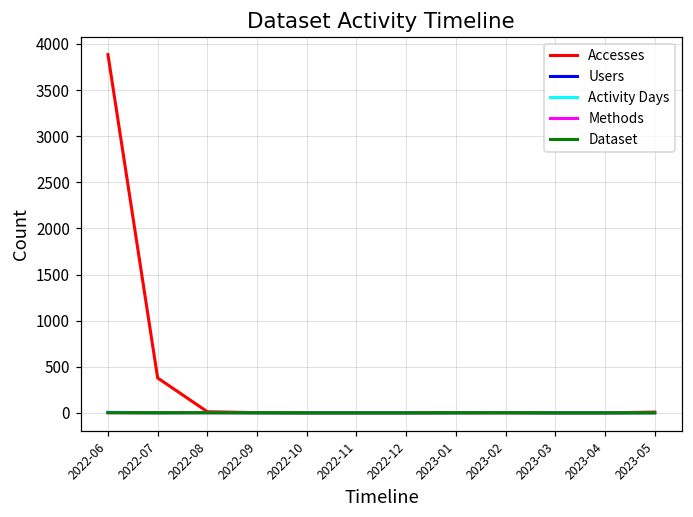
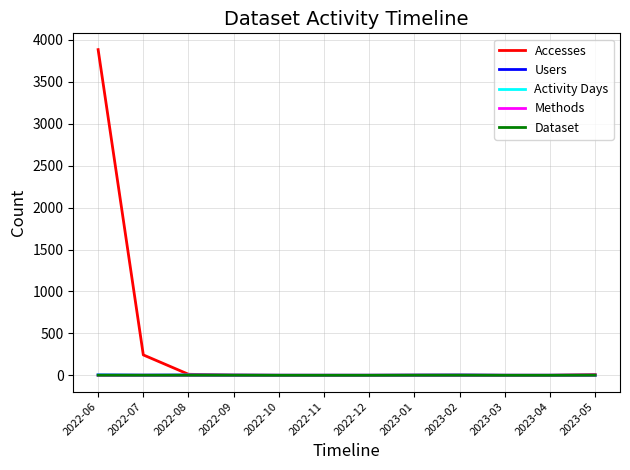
  {
    "Accesses": {
      "2022-06": 3900,
-     "2022-07": 400
+     "2022-07": 200
    },
    "Dataset": {
      "2022-06": 0,
      "2022-07": 0
    }
  }
